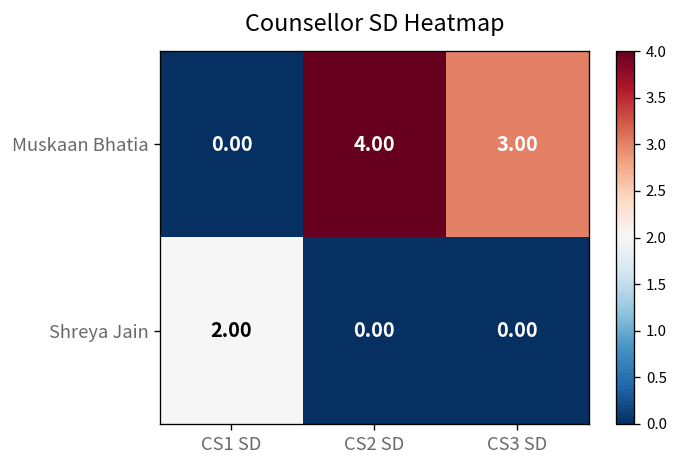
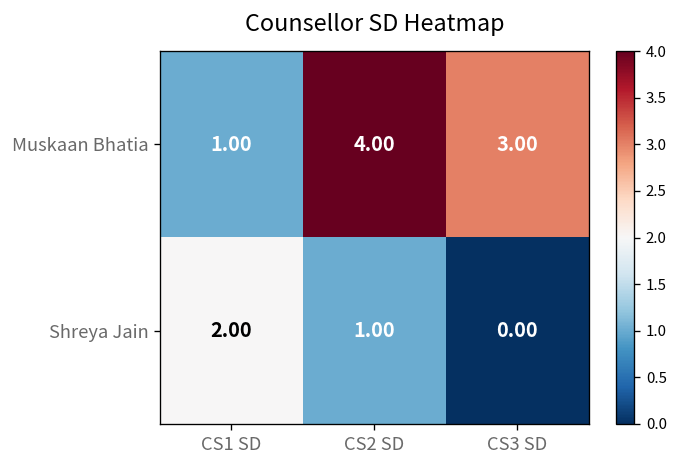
  {
    "Muskaan Bhatia": {
-     "CS1 SD": 0.00,
+     "CS1 SD": 1.00,
      "CS2 SD": 4.00,
      "CS3 SD": 3.00
    },
    "Shreya Jain": {
      "CS1 SD": 2.00,
-     "CS2 SD": 0.00,
+     "CS2 SD": 1.00,
      "CS3 SD": 0.00
    }
  }
